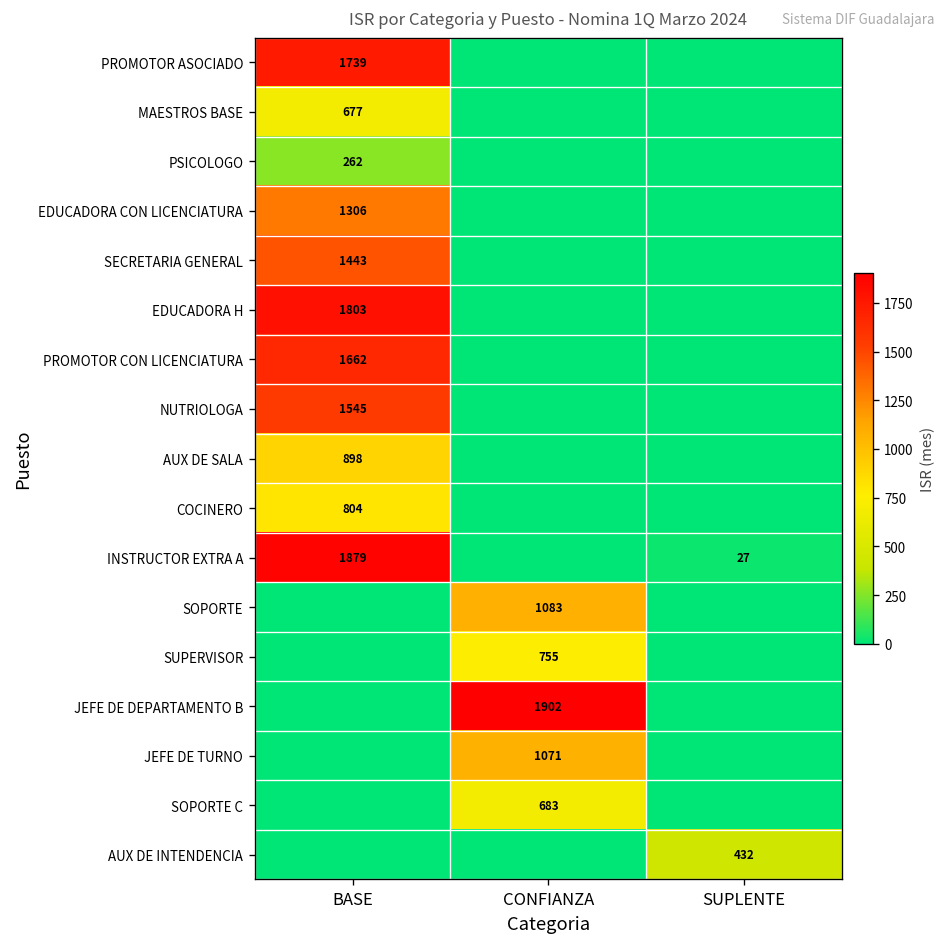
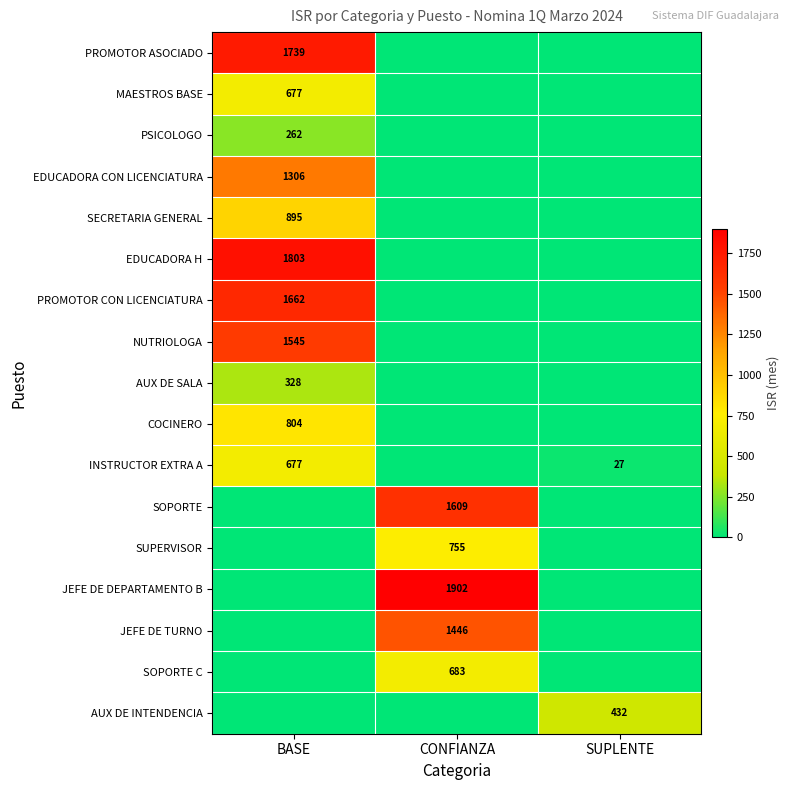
  {
    "PROMOTOR ASOCIADO": {
      "BASE": 1739
    },
    "MAESTROS BASE": {
      "BASE": 677
    },
    "PSICOLOGO": {
      "BASE": 262
    },
    "EDUCADORA CON LICENCIATURA": {
      "BASE": 1306
    },
    "SECRETARIA GENERAL": {
-     "BASE": 1443
+     "BASE": 895
    },
    "EDUCADORA H": {
      "BASE": 1803
    },
    "PROMOTOR CON LICENCIATURA": {
      "BASE": 1662
    },
    "NUTRIOLOGA": {
      "BASE": 1545
    },
    "AUX DE SALA": {
-     "BASE": 898
+     "BASE": 328
    },
    "COCINERO": {
      "BASE": 804
    },
    "INSTRUCTOR EXTRA A": {
-     "BASE": 1879,
+     "BASE": 677,
      "SUPLENTE": 27
    },
    "SOPORTE": {
-     "CONFIANZA": 1083
+     "CONFIANZA": 1609
    },
    "SUPERVISOR": {
      "CONFIANZA": 755
    },
    "JEFE DE DEPARTAMENTO B": {
      "CONFIANZA": 1902
    },
    "JEFE DE TURNO": {
-     "CONFIANZA": 1071
+     "CONFIANZA": 1446
    },
    "SOPORTE C": {
      "CONFIANZA": 683
    },
    "AUX DE INTENDENCIA": {
      "SUPLENTE": 432
    }
  }
